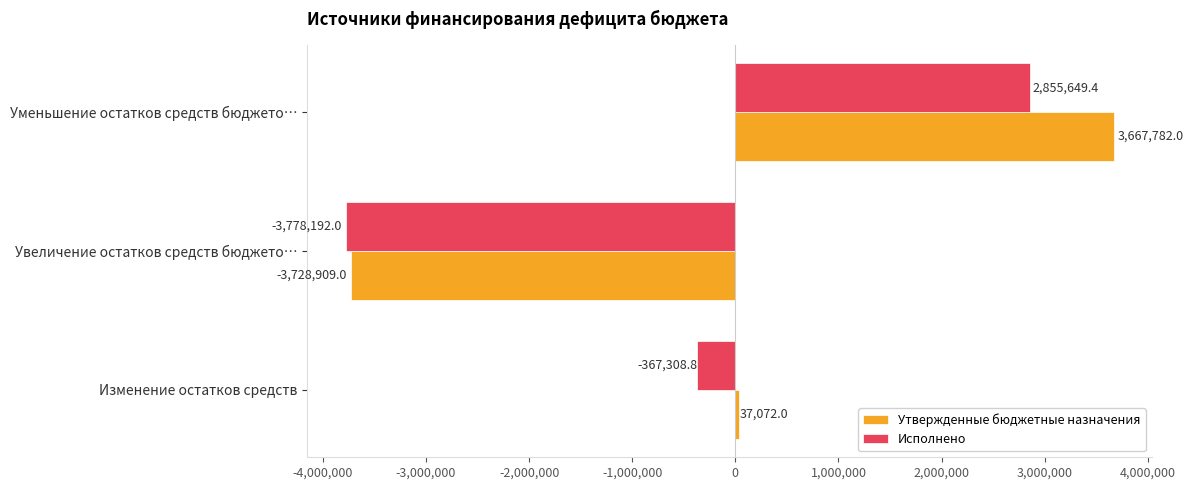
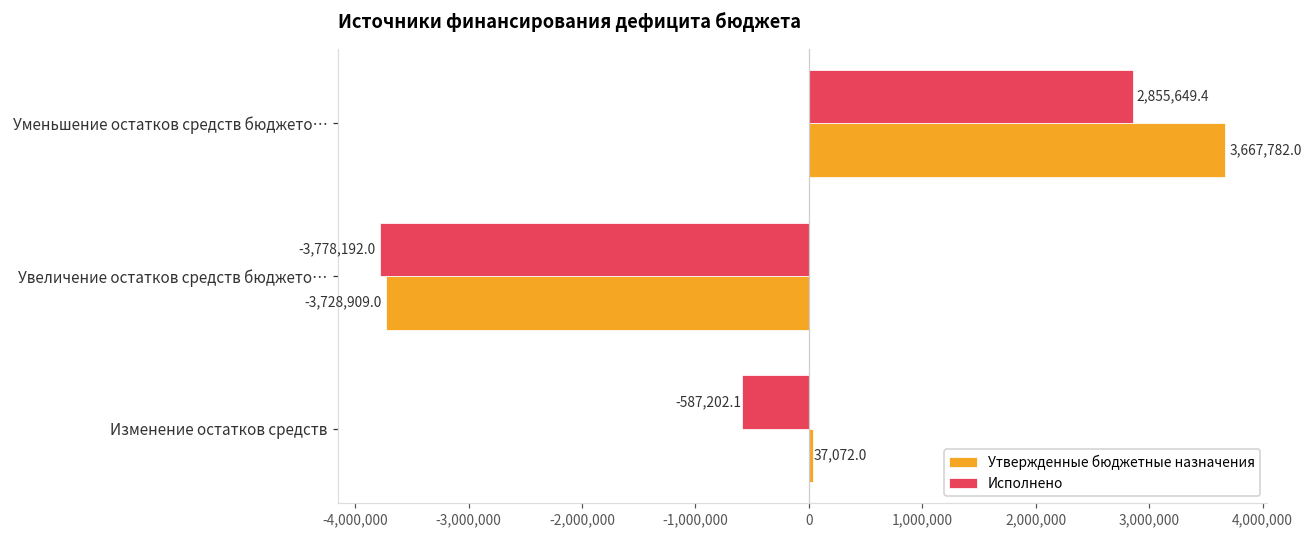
  {
    "Утвержденные бюджетные назначения": {
      "Уменьшение остатков средств бюджето…": "3,667,782.0",
      "Увеличение остатков средств бюджето…": "-3,728,909.0",
      "Изменение остатков средств": "37,072.0"
    },
    "Исполнено": {
      "Уменьшение остатков средств бюджето…": "2,855,649.4",
      "Увеличение остатков средств бюджето…": "-3,778,192.0",
-     "Изменение остатков средств": "-367,308.8"
+     "Изменение остатков средств": "-587,202.1"
    }
  }
